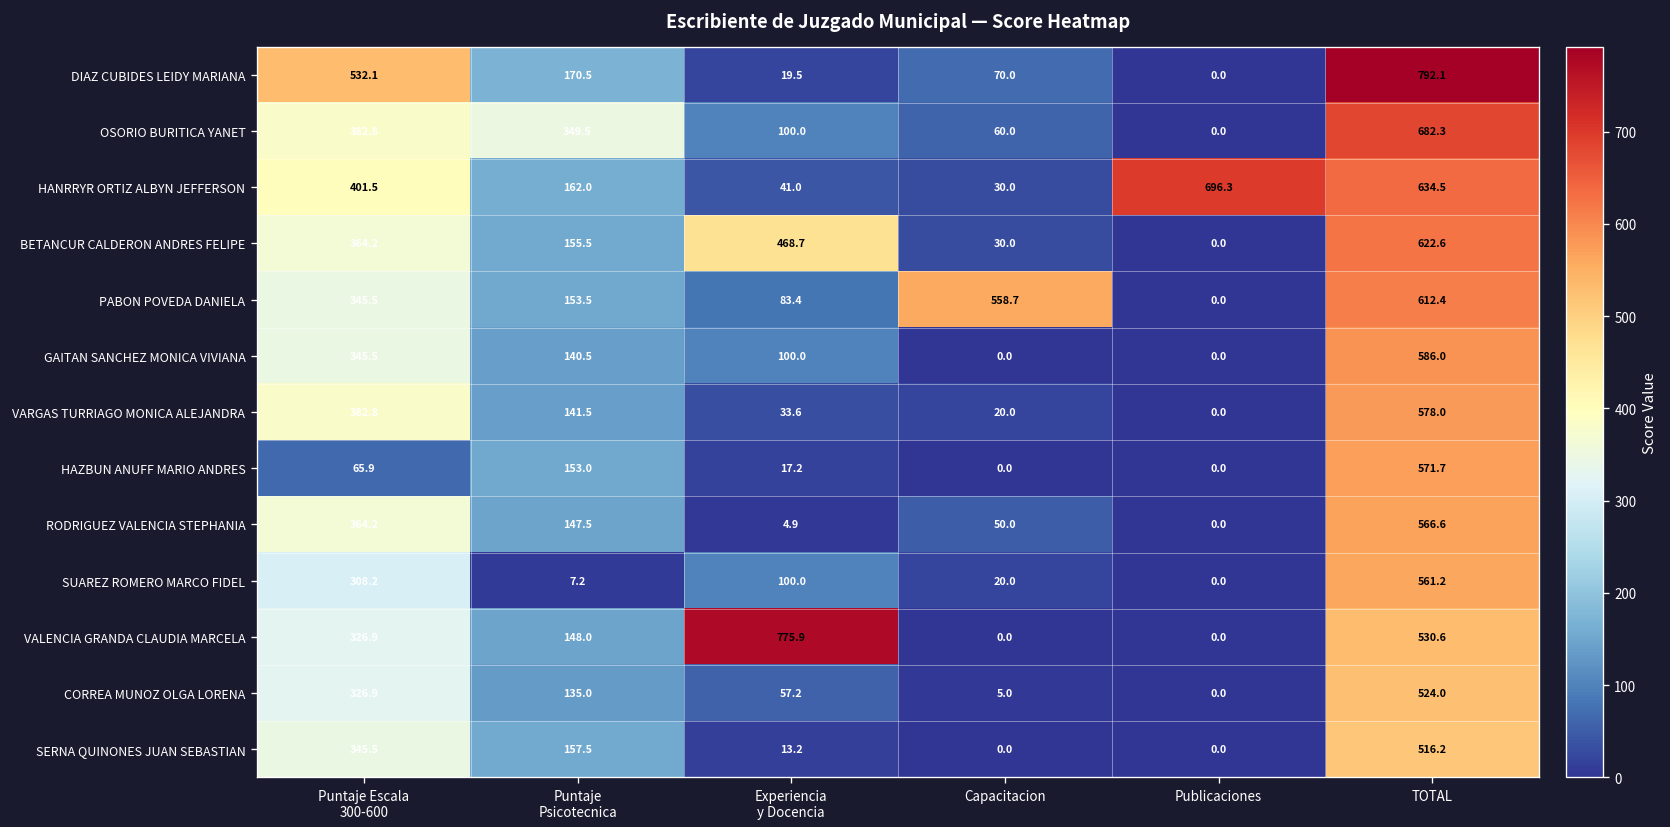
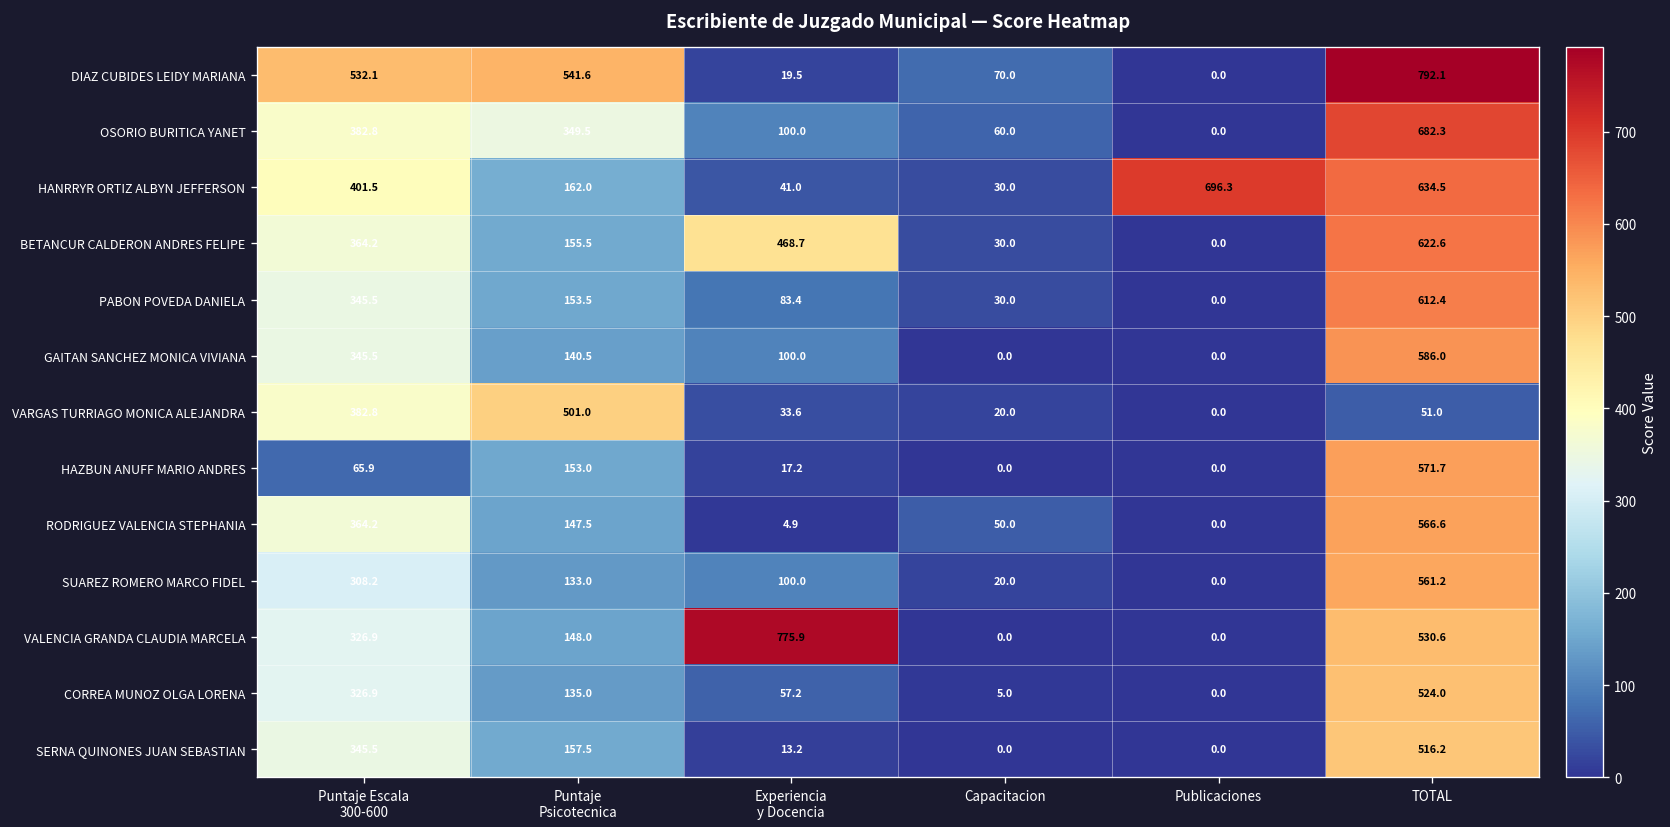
  {
    "DIAZ CUBIDES LEIDY MARIANA": {
      "Puntaje Escala 300-600": 532.1,
-     "Puntaje Psicotecnica": 170.5,
+     "Puntaje Psicotecnica": 541.6,
      "Experiencia y Docencia": 19.5,
      "Capacitacion": 70.0,
      "Publicaciones": 0.0,
      "TOTAL": 792.1
    },
    "OSORIO BURITICA YANET": {
      "Puntaje Escala 300-600": 382.8,
      "Experiencia y Docencia": 100.0,
      "Capacitacion": 60.0,
      "Publicaciones": 0.0,
      "TOTAL": 682.3
    },
    "HANRRYR ORTIZ ALBYN JEFFERSON": {
      "Puntaje Escala 300-600": 401.5,
      "Puntaje Psicotecnica": 162.0,
      "Experiencia y Docencia": 41.0,
      "Capacitacion": 30.0,
      "Publicaciones": 696.3,
      "TOTAL": 634.5
    },
    "BETANCUR CALDERON ANDRES FELIPE": {
      "Puntaje Psicotecnica": 155.5,
      "Experiencia y Docencia": 468.7,
      "Capacitacion": 30.0,
      "Publicaciones": 0.0,
      "TOTAL": 622.6
    },
    "PABON POVEDA DANIELA": {
      "Puntaje Psicotecnica": 153.5,
      "Experiencia y Docencia": 83.4,
-     "Capacitacion": 558.7,
+     "Capacitacion": 30.0,
      "Publicaciones": 0.0,
      "TOTAL": 612.4
    },
    "GAITAN SANCHEZ MONICA VIVIANA": {
      "Puntaje Psicotecnica": 140.5,
      "Experiencia y Docencia": 100.0,
      "Capacitacion": 0.0,
      "Publicaciones": 0.0,
      "TOTAL": 586.0
    },
    "VARGAS TURRIAGO MONICA ALEJANDRA": {
      "Puntaje Escala 300-600": 382.8,
-     "Puntaje Psicotecnica": 141.5,
+     "Puntaje Psicotecnica": 501.0,
      "Experiencia y Docencia": 33.6,
      "Capacitacion": 20.0,
      "Publicaciones": 0.0,
-     "TOTAL": 578.0
+     "TOTAL": 51.0
    },
    "HAZBUN ANUFF MARIO ANDRES": {
      "Puntaje Escala 300-600": 65.9,
      "Puntaje Psicotecnica": 153.0,
      "Experiencia y Docencia": 17.2,
      "Capacitacion": 0.0,
      "Publicaciones": 0.0,
      "TOTAL": 571.7
    },
    "RODRIGUEZ VALENCIA STEPHANIA": {
      "Puntaje Psicotecnica": 147.5,
      "Experiencia y Docencia": 4.9,
      "Capacitacion": 50.0,
      "Publicaciones": 0.0,
      "TOTAL": 566.6
    },
    "SUAREZ ROMERO MARCO FIDEL": {
-     "Puntaje Psicotecnica": 7.2,
+     "Puntaje Psicotecnica": 133.0,
      "Experiencia y Docencia": 100.0,
      "Capacitacion": 20.0,
      "Publicaciones": 0.0,
      "TOTAL": 561.2
    },
    "VALENCIA GRANDA CLAUDIA MARCELA": {
      "Puntaje Psicotecnica": 148.0,
      "Experiencia y Docencia": 775.9,
      "Capacitacion": 0.0,
      "Publicaciones": 0.0,
      "TOTAL": 530.6
    },
    "CORREA MUNOZ OLGA LORENA": {
      "Puntaje Psicotecnica": 135.0,
      "Experiencia y Docencia": 57.2,
      "Capacitacion": 5.0,
      "Publicaciones": 0.0,
      "TOTAL": 524.0
    },
    "SERNA QUINONES JUAN SEBASTIAN": {
      "Puntaje Psicotecnica": 157.5,
      "Experiencia y Docencia": 13.2,
      "Capacitacion": 0.0,
      "Publicaciones": 0.0,
      "TOTAL": 516.2
    }
  }
